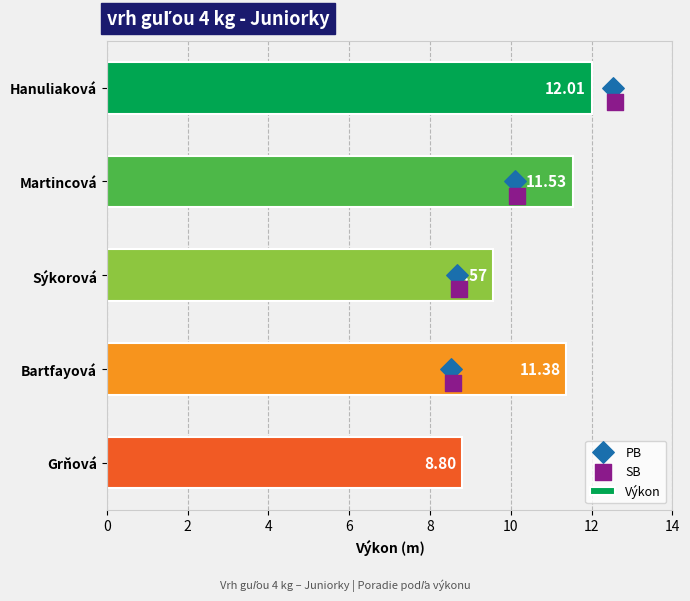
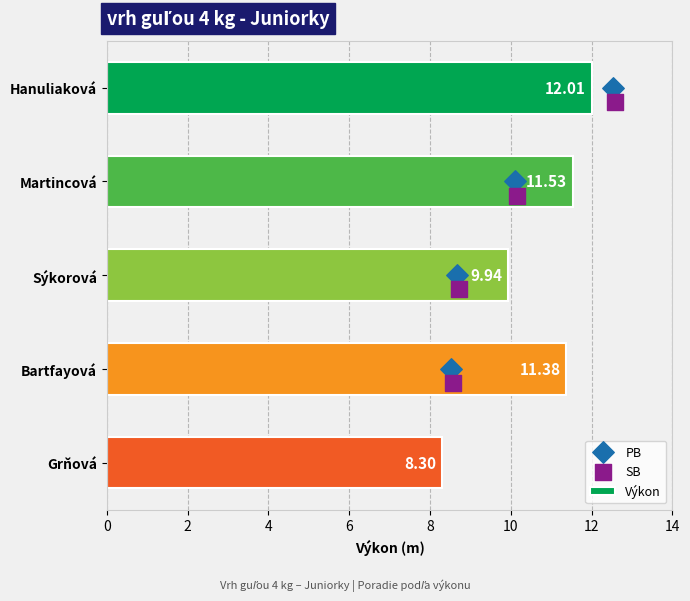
  {
    "Výkon": {
      "Hanuliaková": 12.01,
      "Martincová": 11.53,
-     "Sýkorová": 9.57,
+     "Sýkorová": 9.94,
      "Bartfayová": 11.38,
-     "Grňová": 8.80
+     "Grňová": 8.30
    }
  }
